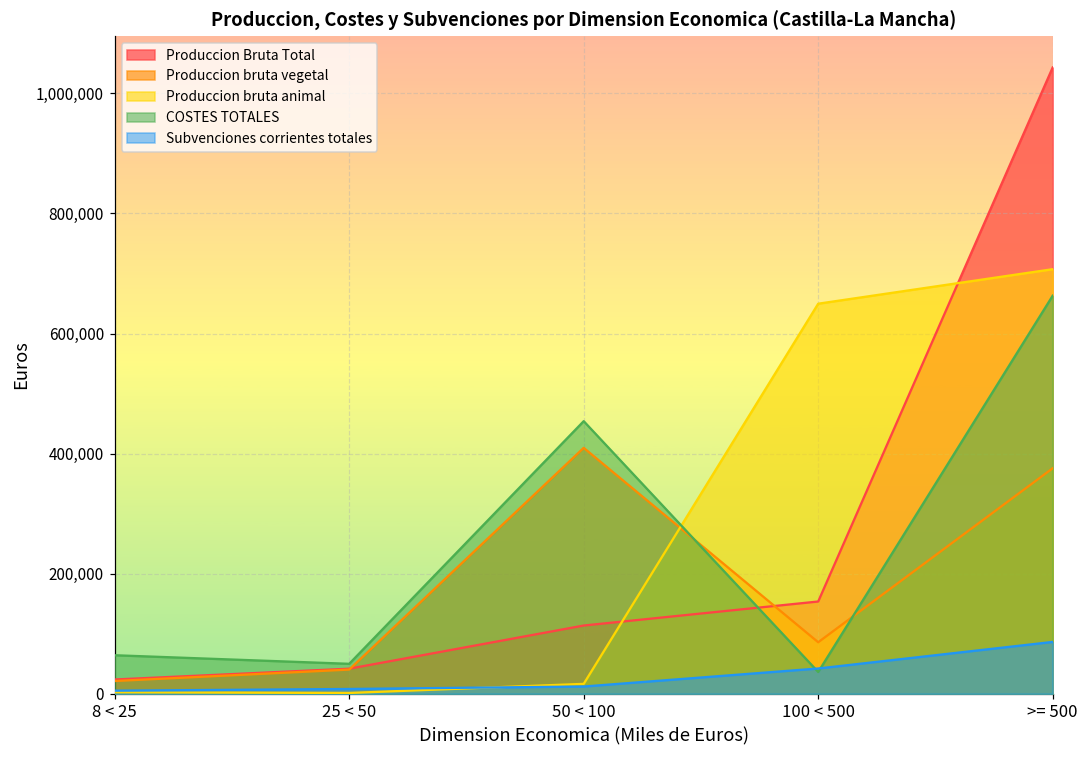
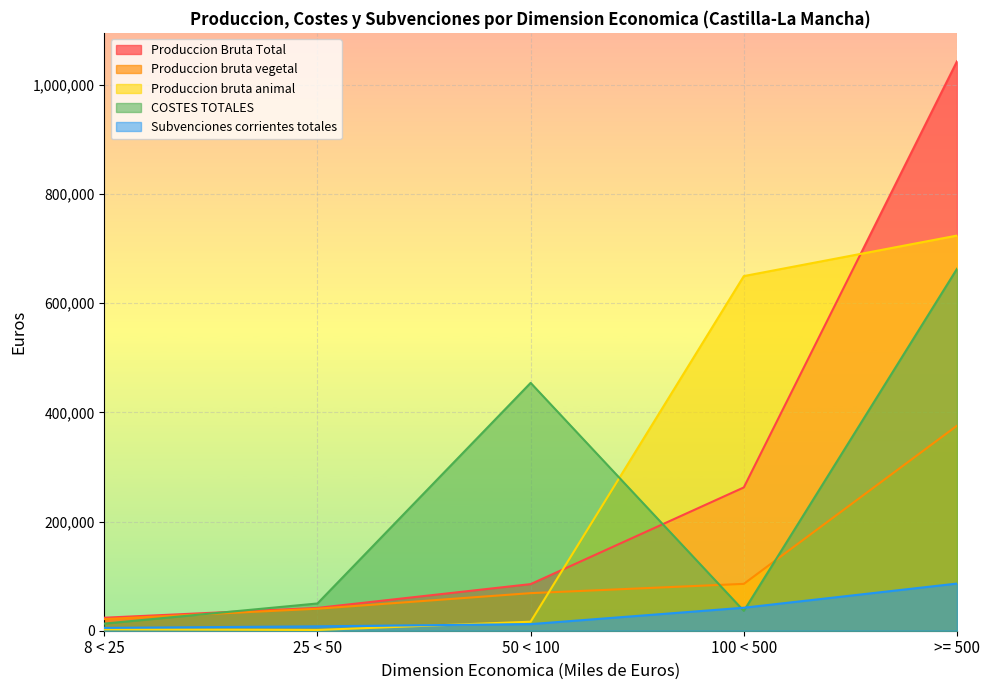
  {
    "Produccion Bruta Total": {
-     "50 < 100": "110,000",
-     "100 < 500": "150,000",
+     "50 < 100": "90,000",
+     "100 < 500": "260,000",
      ">= 500": "1,040,000"
    },
    "Produccion bruta vegetal": {
-     "50 < 100": "410,000",
+     "50 < 100": "70,000",
      "100 < 500": "90,000",
      ">= 500": "380,000"
    },
    "Produccion bruta animal": {
      "25 < 50": "0",
      "100 < 500": "650,000",
-     ">= 500": "710,000"
+     ">= 500": "720,000"
    },
    "COSTES TOTALES": {
-     "8 < 25": "60,000",
+     "8 < 25": "10,000",
      "25 < 50": "50,000",
      "50 < 100": "450,000",
      "100 < 500": "40,000",
      ">= 500": "660,000"
    },
    "Subvenciones corrientes totales": {
      "25 < 50": "10,000",
      "100 < 500": "40,000",
      ">= 500": "90,000"
    }
  }
